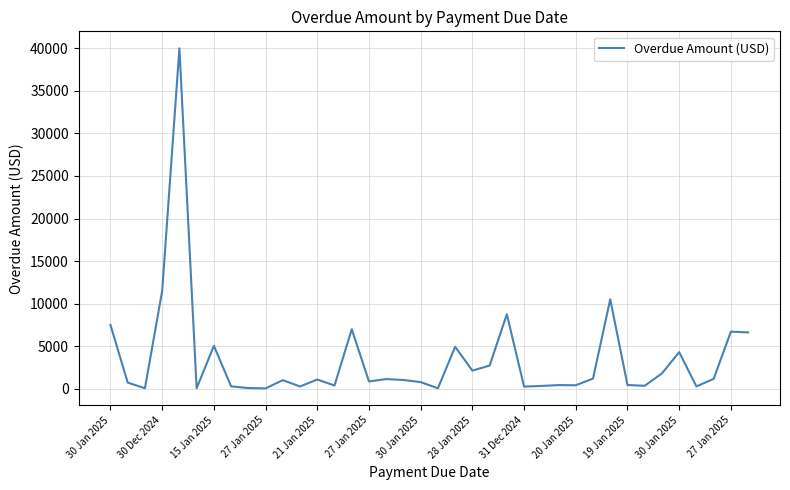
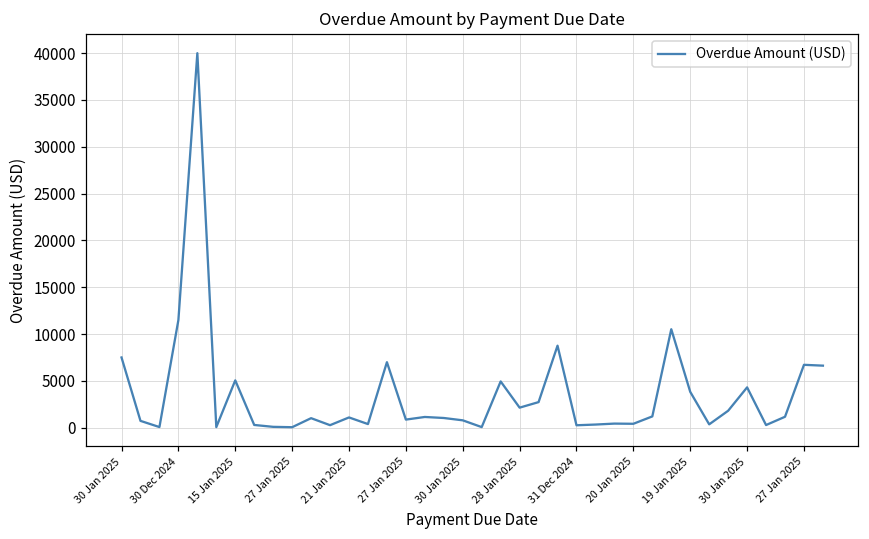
  {
    "30 Dec 2024": 11000,
    "15 Jan 2025": 5000,
    "31 Dec 2024": 0,
-   "19 Jan 2025": 0
+   "19 Jan 2025": 4000
  }
